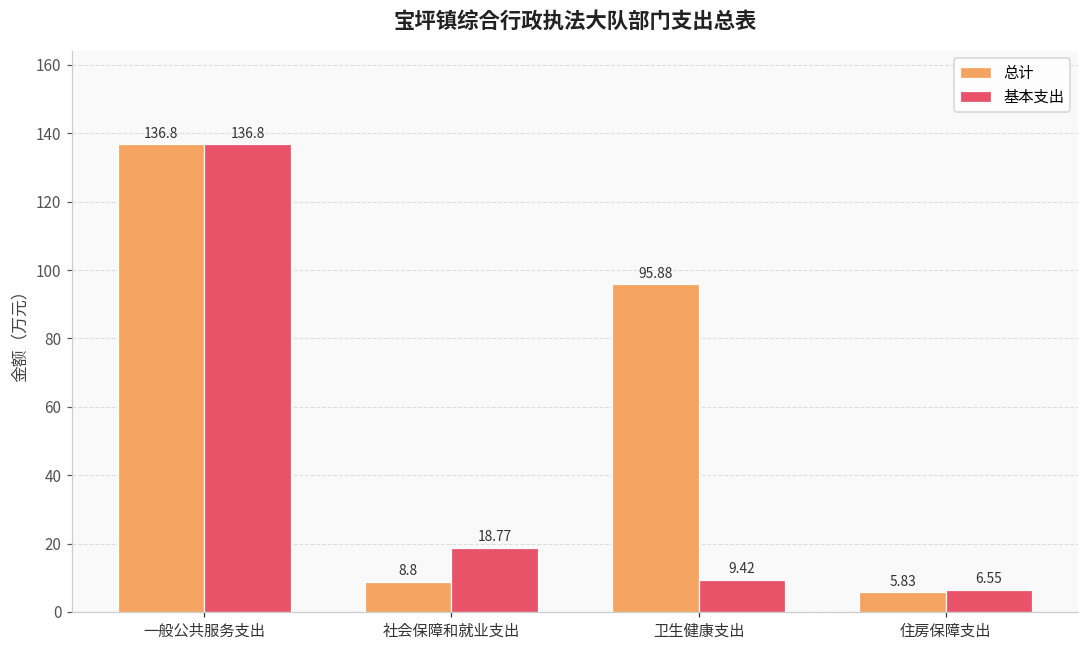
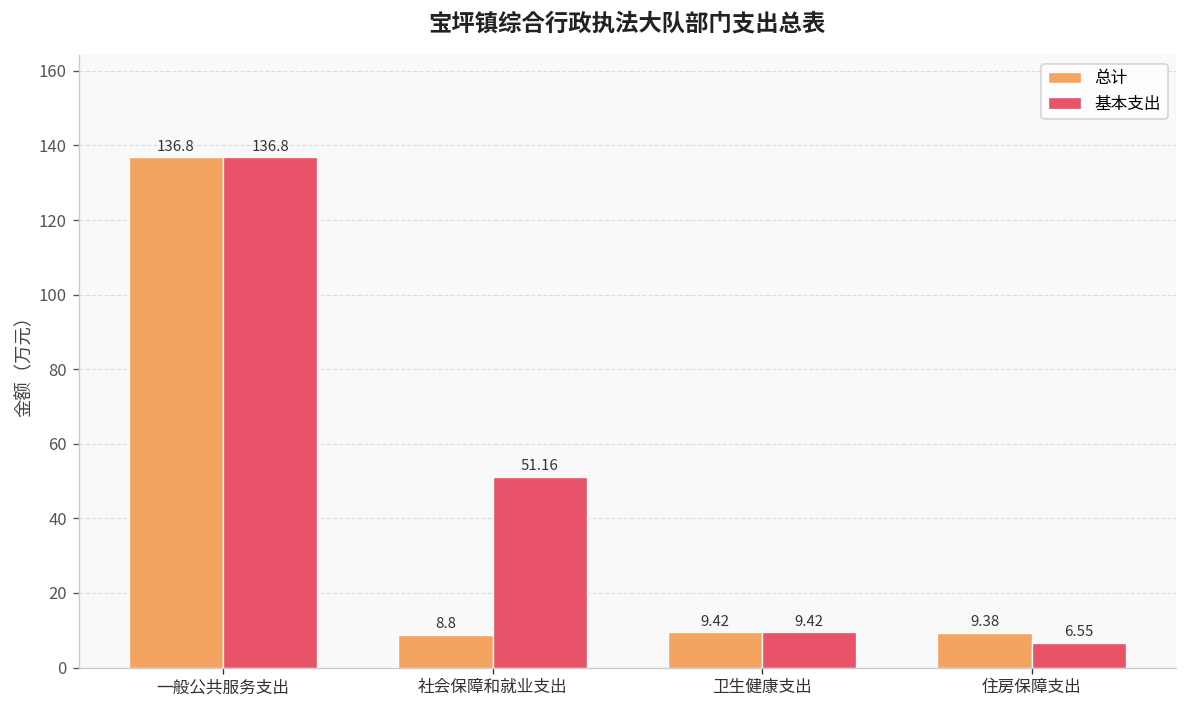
  {
    "总计": {
      "一般公共服务支出": 136.8,
      "社会保障和就业支出": 8.8,
-     "卫生健康支出": 95.88,
-     "住房保障支出": 5.83
+     "卫生健康支出": 9.42,
+     "住房保障支出": 9.38
    },
    "基本支出": {
      "一般公共服务支出": 136.8,
-     "社会保障和就业支出": 18.77,
+     "社会保障和就业支出": 51.16,
      "卫生健康支出": 9.42,
      "住房保障支出": 6.55
    }
  }
